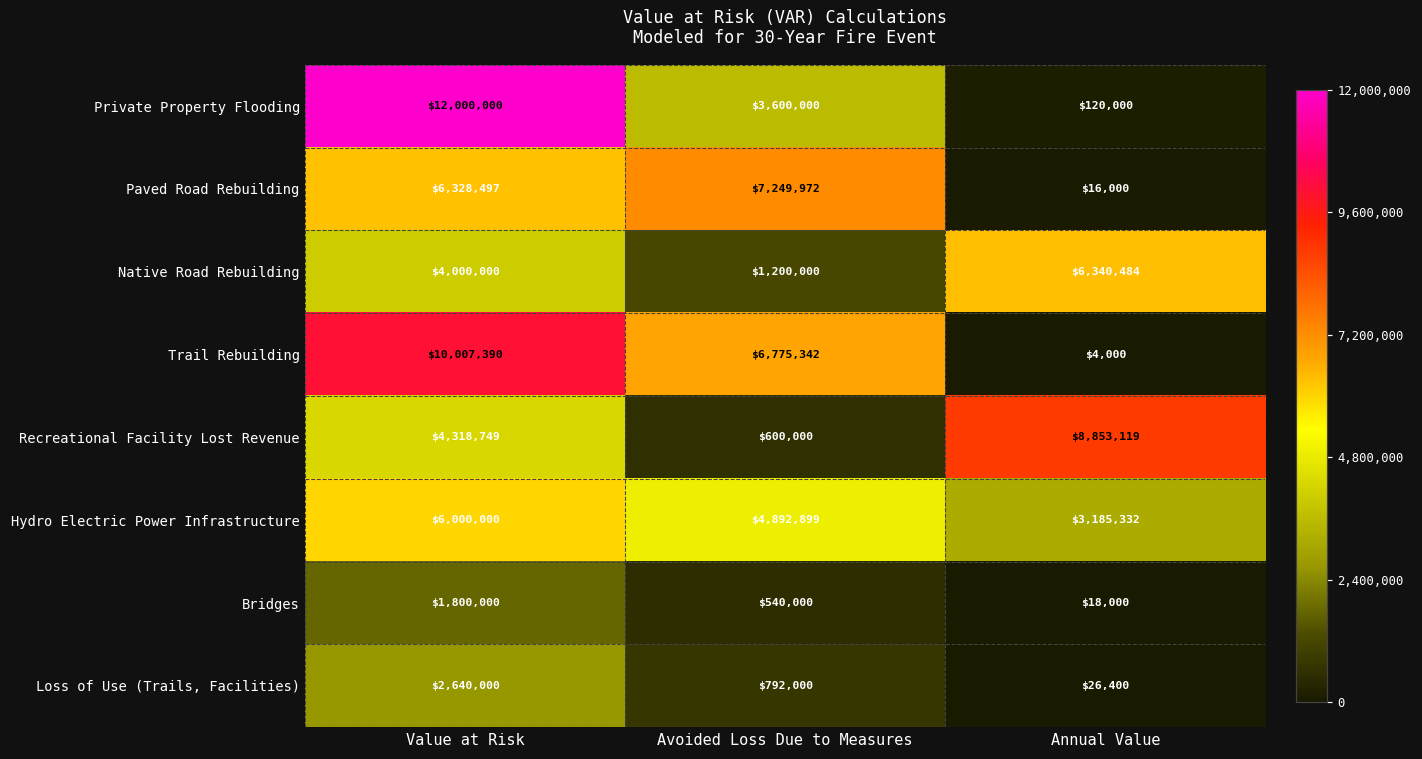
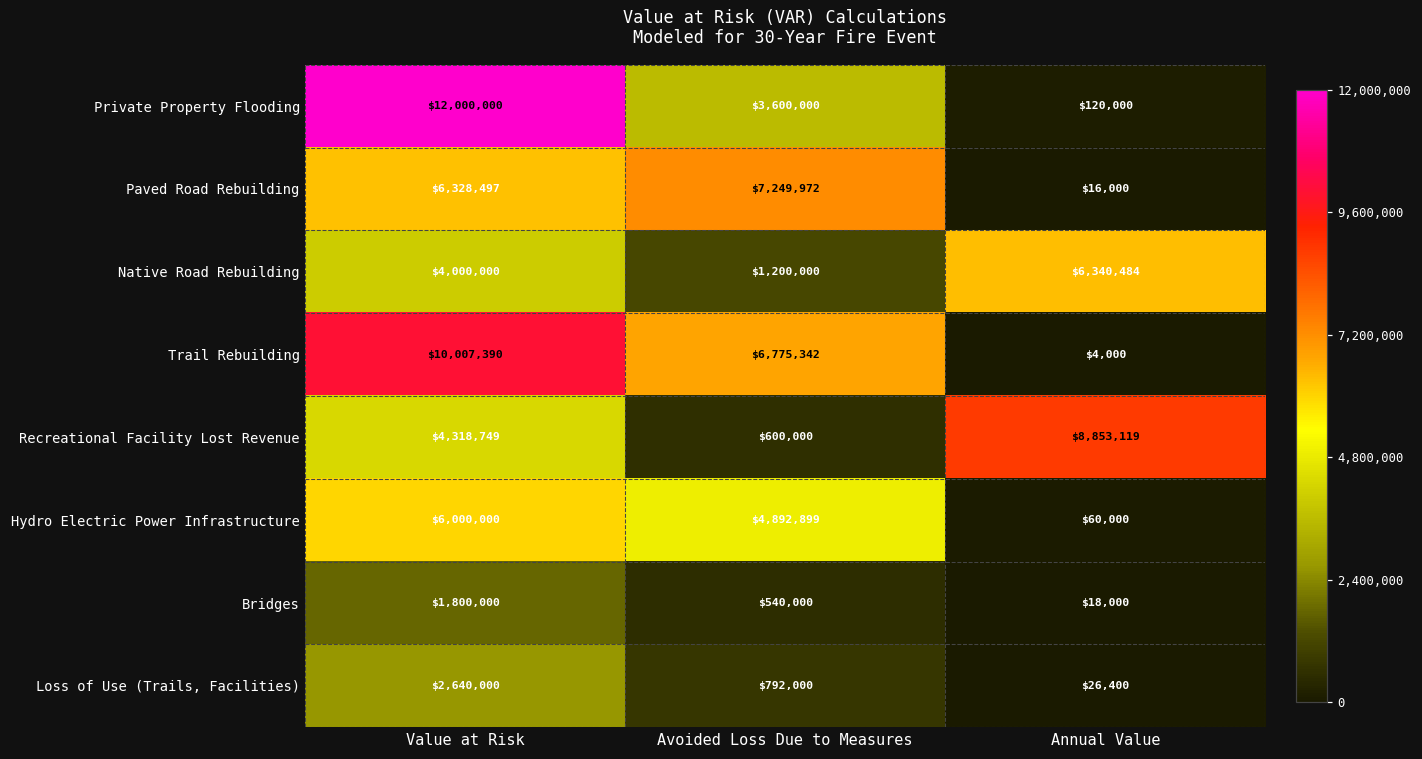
  {
    "Private Property Flooding": {
      "Value at Risk": "$12,000,000",
      "Avoided Loss Due to Measures": "$3,600,000",
      "Annual Value": "$120,000"
    },
    "Paved Road Rebuilding": {
      "Value at Risk": "$6,328,497",
      "Avoided Loss Due to Measures": "$7,249,972",
      "Annual Value": "$16,000"
    },
    "Native Road Rebuilding": {
      "Value at Risk": "$4,000,000",
      "Avoided Loss Due to Measures": "$1,200,000",
      "Annual Value": "$6,340,484"
    },
    "Trail Rebuilding": {
      "Value at Risk": "$10,007,390",
      "Avoided Loss Due to Measures": "$6,775,342",
      "Annual Value": "$4,000"
    },
    "Recreational Facility Lost Revenue": {
      "Value at Risk": "$4,318,749",
      "Avoided Loss Due to Measures": "$600,000",
      "Annual Value": "$8,853,119"
    },
    "Hydro Electric Power Infrastructure": {
      "Value at Risk": "$6,000,000",
      "Avoided Loss Due to Measures": "$4,892,899",
-     "Annual Value": "$3,185,332"
+     "Annual Value": "$60,000"
    },
    "Bridges": {
      "Value at Risk": "$1,800,000",
      "Avoided Loss Due to Measures": "$540,000",
      "Annual Value": "$18,000"
    },
    "Loss of Use (Trails, Facilities)": {
      "Value at Risk": "$2,640,000",
      "Avoided Loss Due to Measures": "$792,000",
      "Annual Value": "$26,400"
    }
  }
